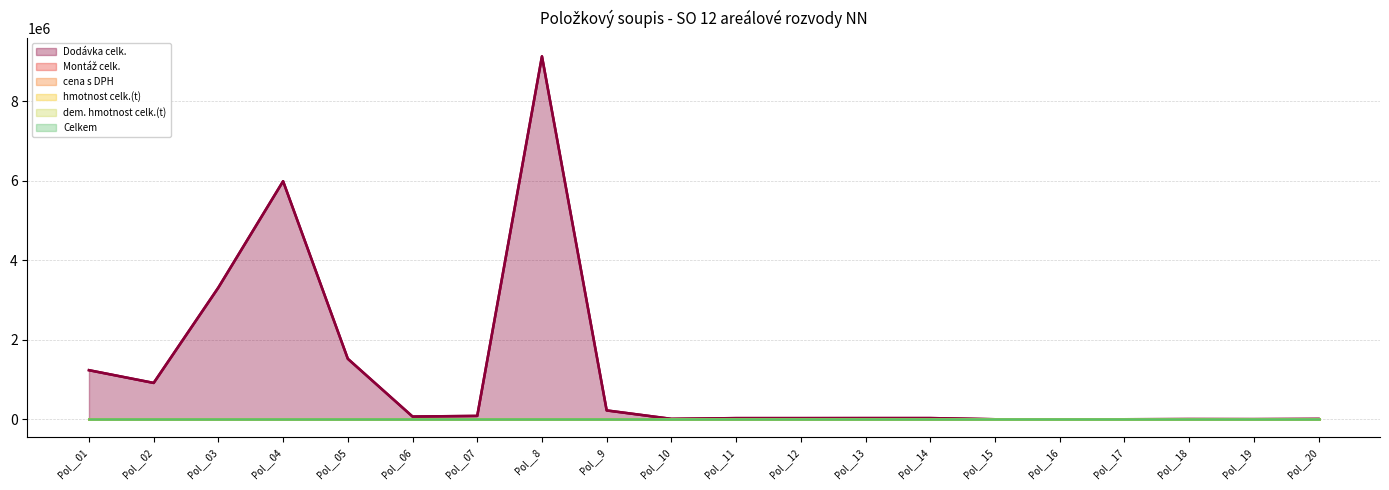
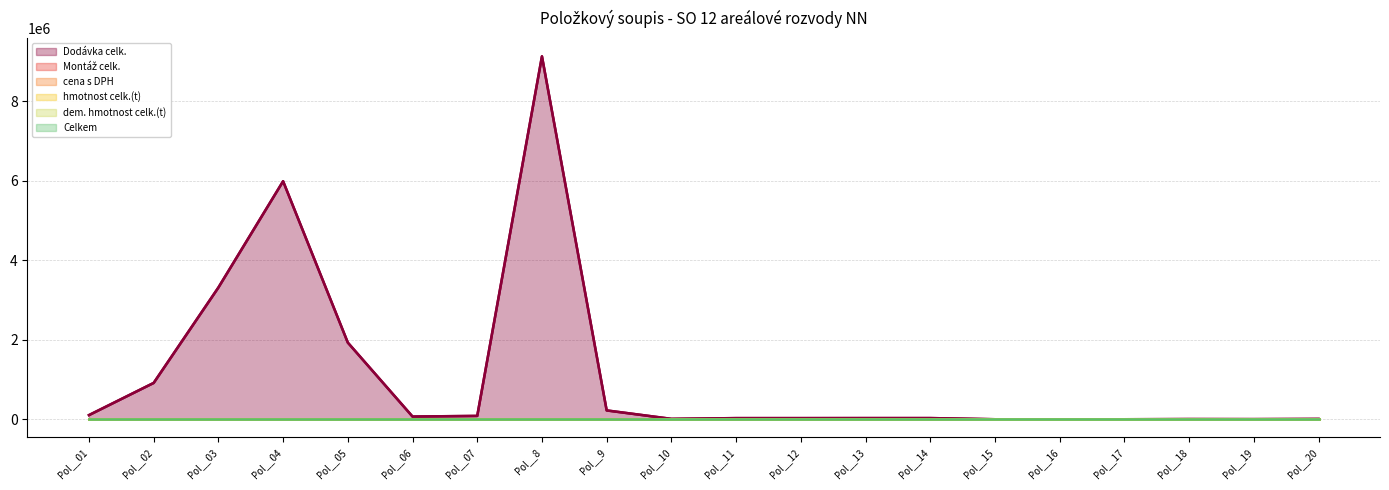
  {
    "Dodávka celk.": {
-     "Pol__01": 1200000,
+     "Pol__01": 100000,
      "Pol__02": 900000,
      "Pol__03": 3300000,
      "Pol__04": 6000000,
-     "Pol__05": 1500000,
+     "Pol__05": 1900000,
      "Pol__06": 100000,
      "Pol__07": 100000,
      "Pol__8": 9100000,
      "Pol__9": 200000
    },
    "Celkem": {
      "Pol__01": 0,
      "Pol__02": 0,
      "Pol__03": 0,
      "Pol__04": 0,
      "Pol__05": 0,
      "Pol__06": 0,
      "Pol__07": 0,
      "Pol__8": 0,
      "Pol__9": 0
    }
  }
